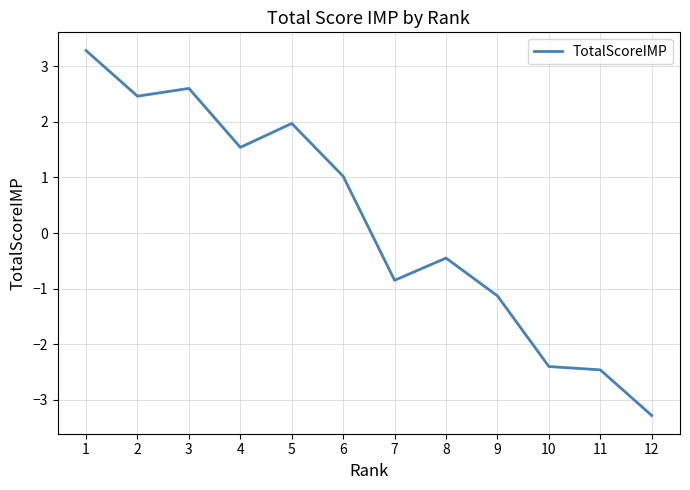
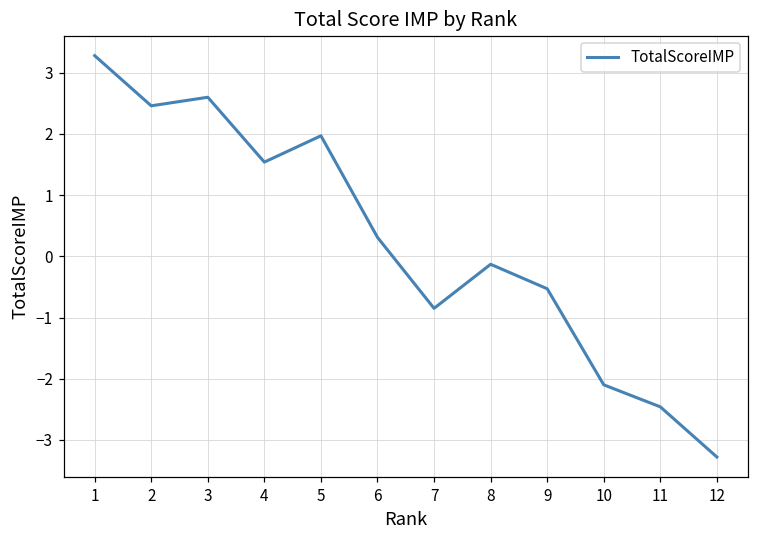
  {
    "1": 3.3,
    "2": 2.5,
    "3": 2.6,
    "4": 1.5,
    "5": 2.0,
-   "6": 1.0,
+   "6": 0.3,
    "7": -0.9,
-   "8": -0.5,
-   "9": -1.1,
-   "10": -2.4,
+   "8": -0.1,
+   "9": -0.5,
+   "10": -2.1,
    "11": -2.5,
    "12": -3.3
  }
